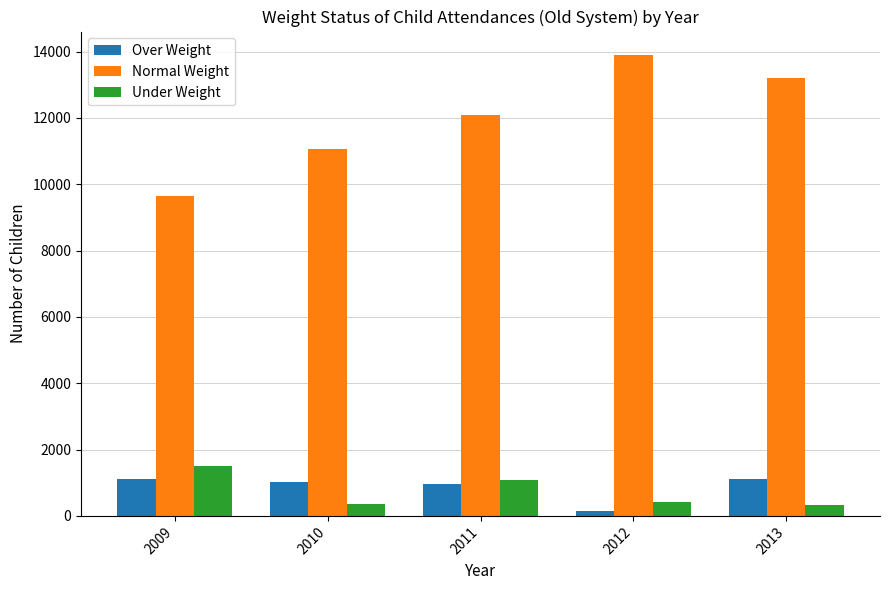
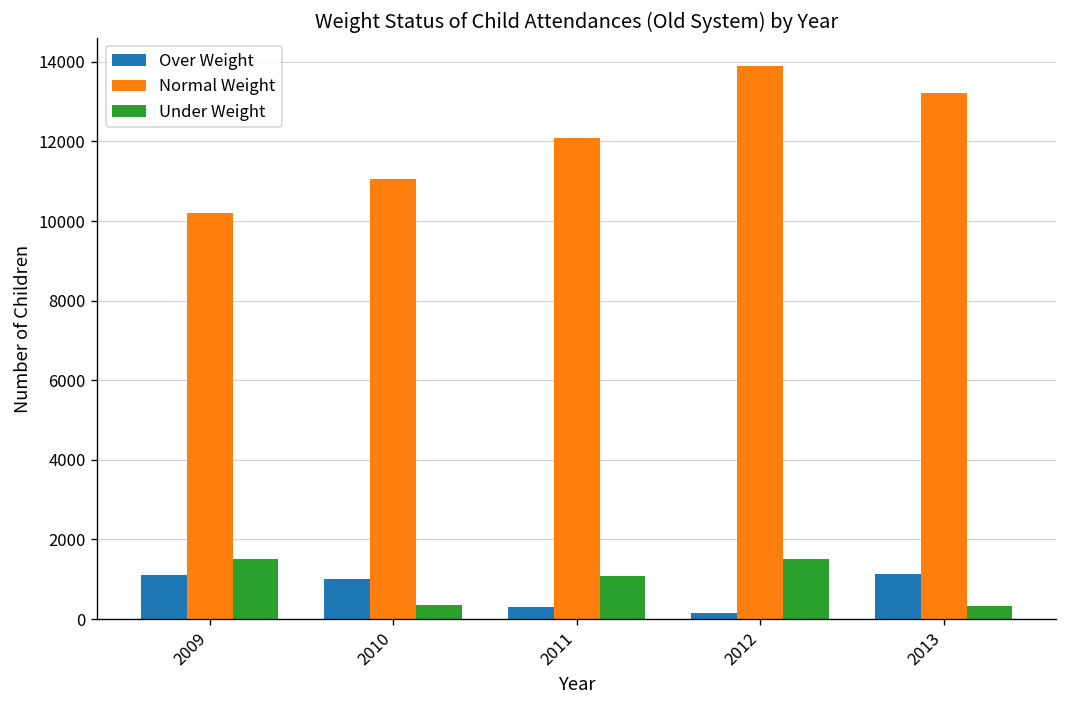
  {
    "Over Weight": {
      "2009": 1100,
      "2010": 1000,
-     "2011": 1000,
+     "2011": 300,
      "2012": 200,
      "2013": 1100
    },
    "Normal Weight": {
-     "2009": 9600,
+     "2009": 10200,
      "2010": 11100,
      "2011": 12100,
      "2012": 13900,
      "2013": 13200
    },
    "Under Weight": {
      "2009": 1500,
      "2010": 300,
      "2011": 1100,
-     "2012": 400,
+     "2012": 1500,
      "2013": 300
    }
  }
